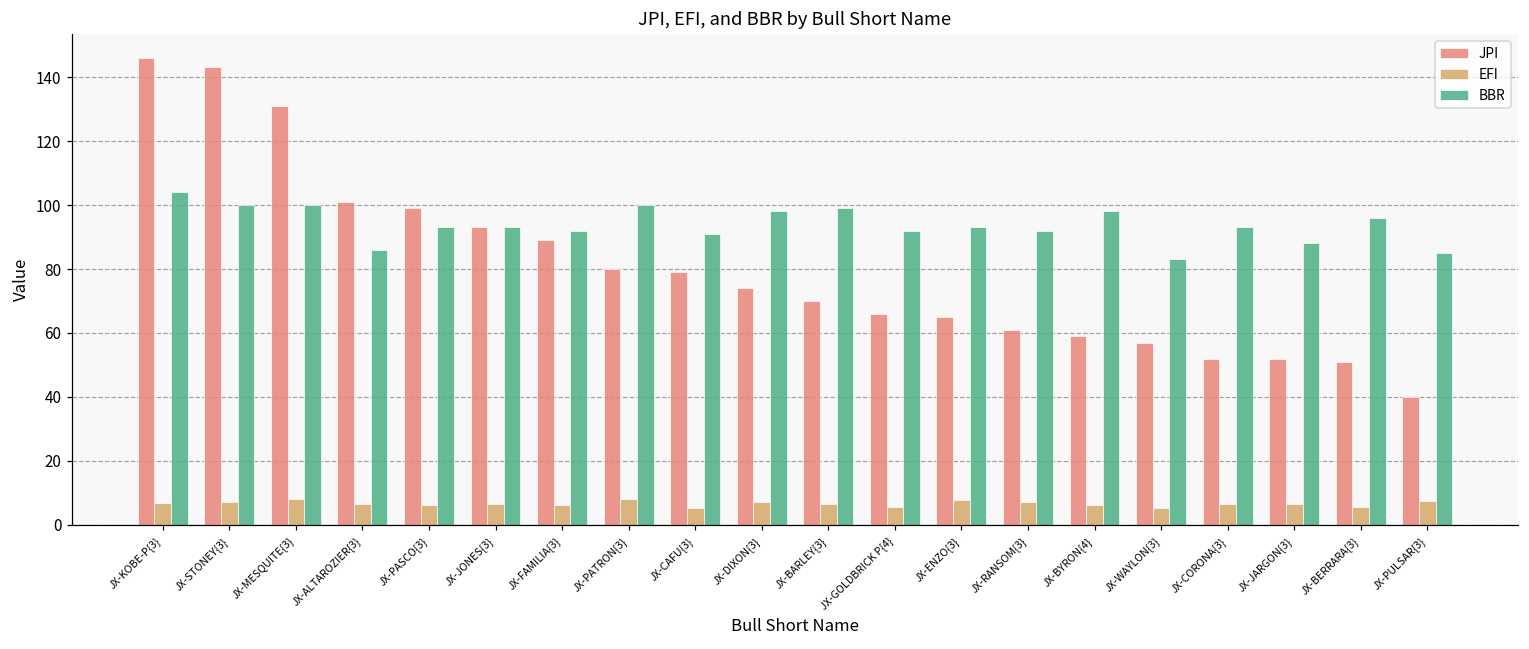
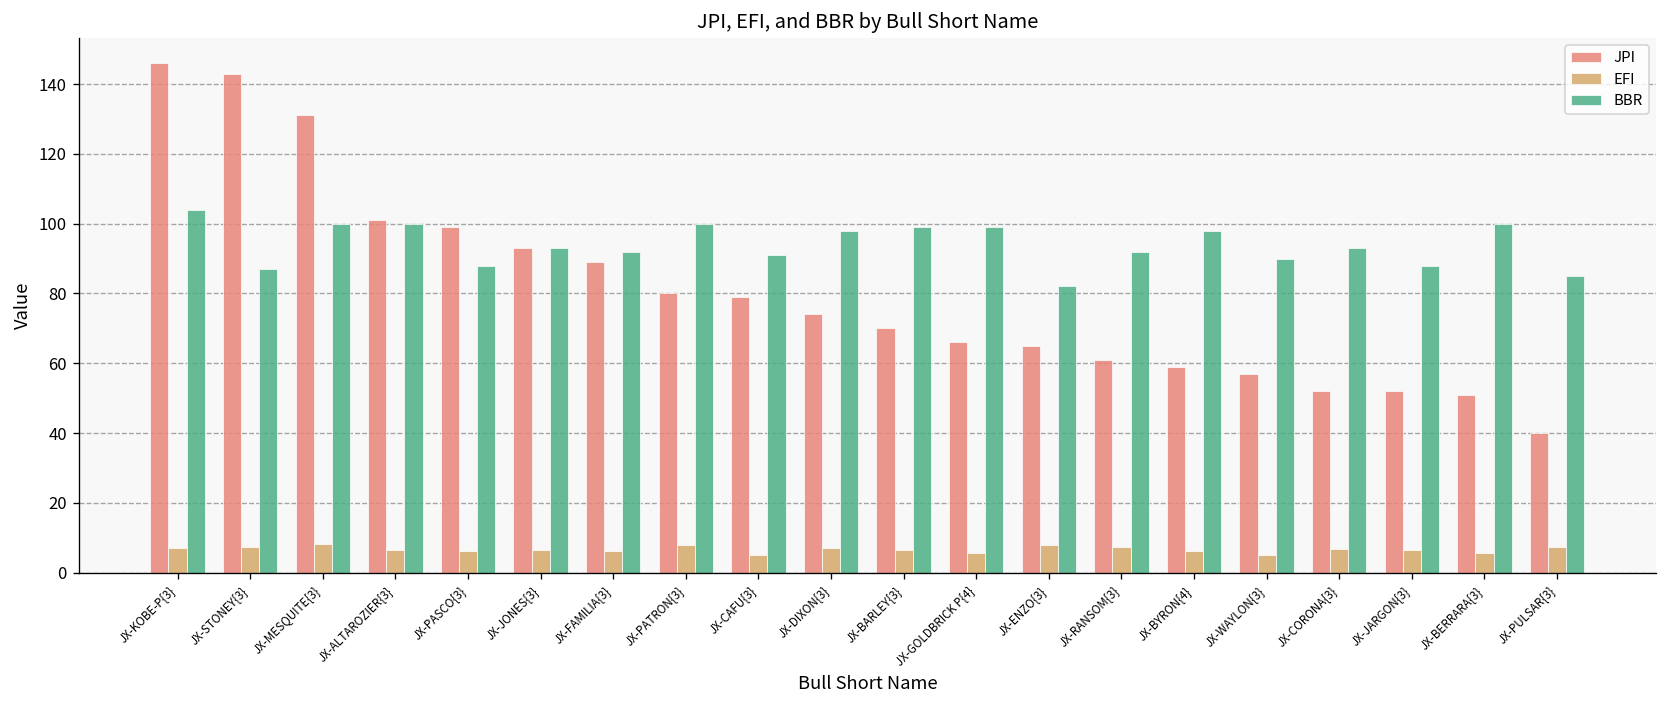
  {
    "BBR": {
      "JX-KOBE-P{3}": 104,
-     "JX-STONEY{3}": 100,
+     "JX-STONEY{3}": 87,
      "JX-MESQUITE{3}": 100,
-     "JX-ALTAROZIER{3}": 86,
-     "JX-PASCO{3}": 93,
+     "JX-ALTAROZIER{3}": 100,
+     "JX-PASCO{3}": 88,
      "JX-JONES{3}": 93,
      "JX-FAMILIA{3}": 92,
      "JX-PATRON{3}": 100,
      "JX-CAFU{3}": 91,
      "JX-DIXON{3}": 98,
      "JX-BARLEY{3}": 99,
-     "JX-GOLDBRICK P{4}": 92,
-     "JX-ENZO{3}": 93,
+     "JX-GOLDBRICK P{4}": 99,
+     "JX-ENZO{3}": 82,
      "JX-RANSOM{3}": 92,
      "JX-BYRON{4}": 98,
-     "JX-WAYLON{3}": 83,
+     "JX-WAYLON{3}": 90,
      "JX-CORONA{3}": 93,
      "JX-JARGON{3}": 88,
-     "JX-BERRARA{3}": 96,
+     "JX-BERRARA{3}": 100,
      "JX-PULSAR{3}": 85
    }
  }
